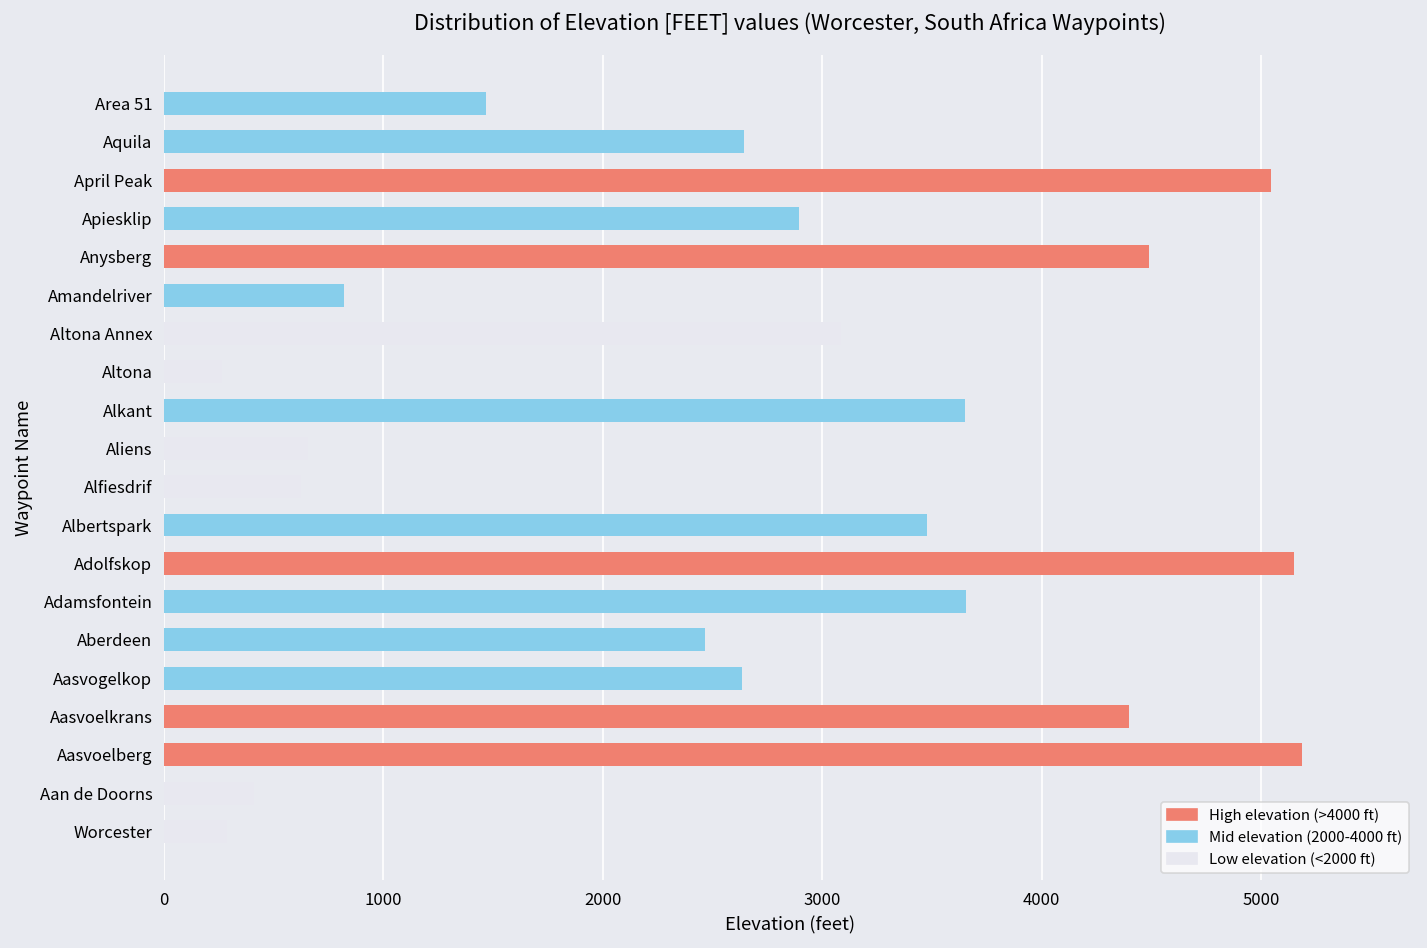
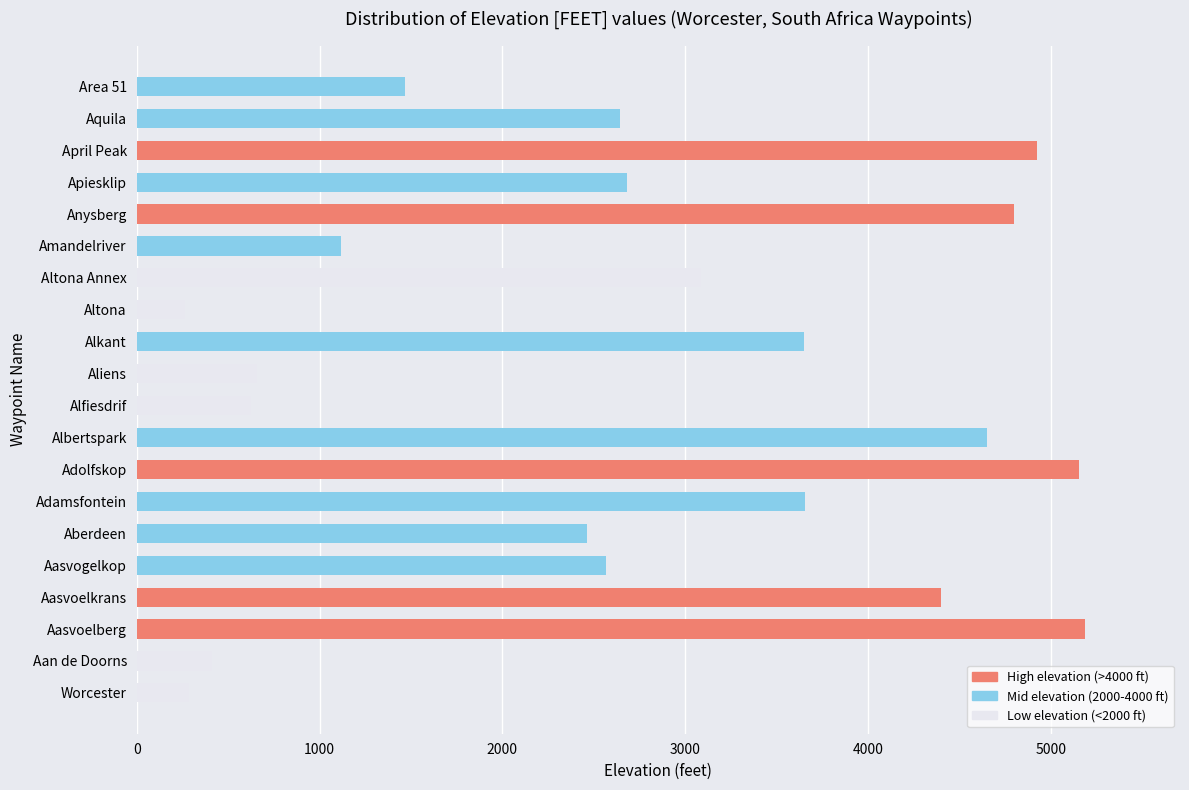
  {
    "Area 51": 1470,
    "Aquila": 2640,
-   "April Peak": 5050,
-   "Apiesklip": 2890,
-   "Anysberg": 4490,
-   "Amandelriver": 820,
+   "April Peak": 4920,
+   "Apiesklip": 2680,
+   "Anysberg": 4800,
+   "Amandelriver": 1120,
    "Altona Annex": 3090,
    "Altona": 270,
    "Alkant": 3650,
    "Aliens": 660,
    "Alfiesdrif": 620,
-   "Albertspark": 3480,
+   "Albertspark": 4650,
    "Adolfskop": 5150,
    "Adamsfontein": 3650,
    "Aberdeen": 2460,
-   "Aasvogelkop": 2630,
+   "Aasvogelkop": 2570,
    "Aasvoelkrans": 4400,
    "Aasvoelberg": 5190,
    "Aan de Doorns": 410,
    "Worcester": 290
  }
